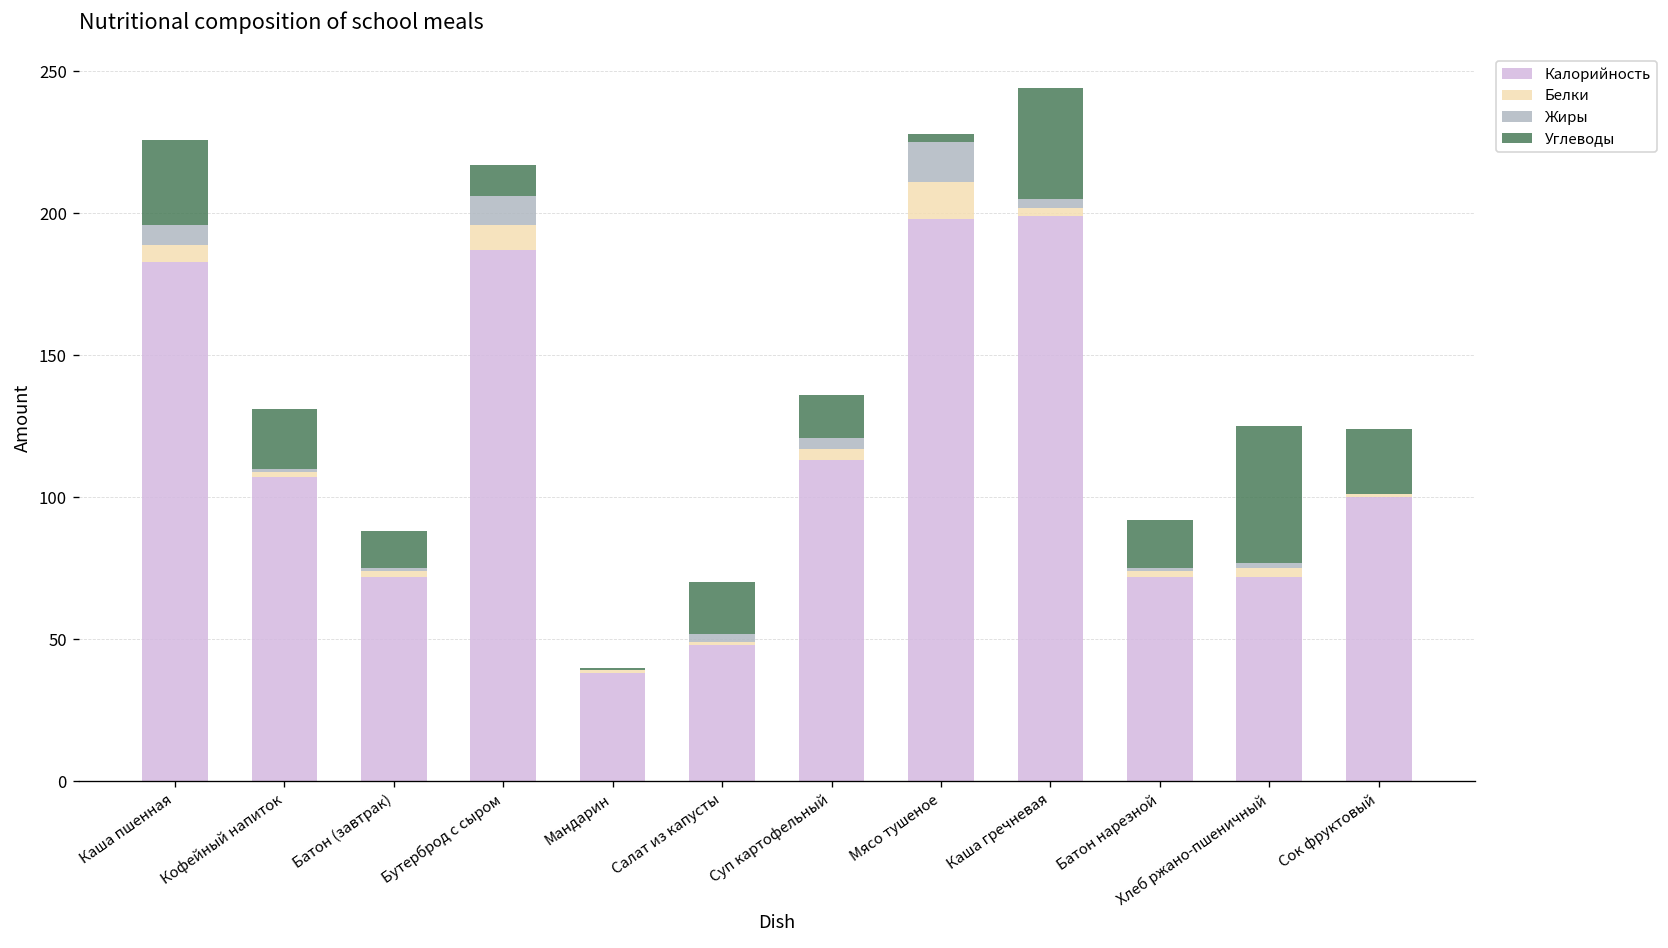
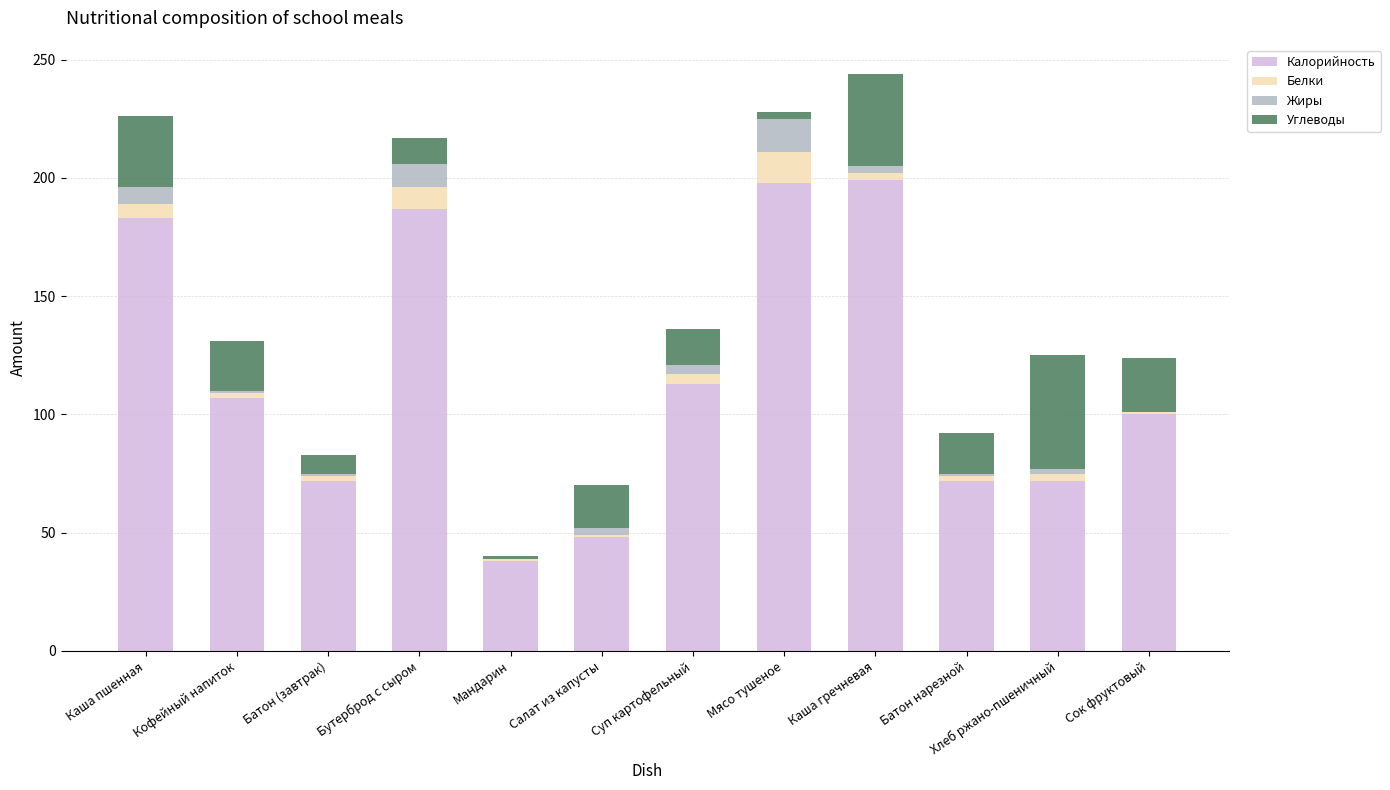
  {
    "Белки": {
      "Каша пшенная": 6,
      "Кофейный напиток": 2,
      "Батон (завтрак)": 2,
      "Бутерброд с сыром": 9,
      "Суп картофельный": 4,
      "Мясо тушеное": 13,
      "Каша гречневая": 3,
      "Батон нарезной": 2,
      "Хлеб ржано-пшеничный": 3
    },
    "Углеводы": {
      "Каша пшенная": 30,
      "Кофейный напиток": 21,
-     "Батон (завтрак)": 13,
+     "Батон (завтрак)": 8,
      "Бутерброд с сыром": 11,
      "Салат из капусты": 18,
      "Суп картофельный": 15,
      "Мясо тушеное": 3,
      "Каша гречневая": 39,
      "Батон нарезной": 17,
      "Хлеб ржано-пшеничный": 48,
      "Сок фруктовый": 23
    }
  }
